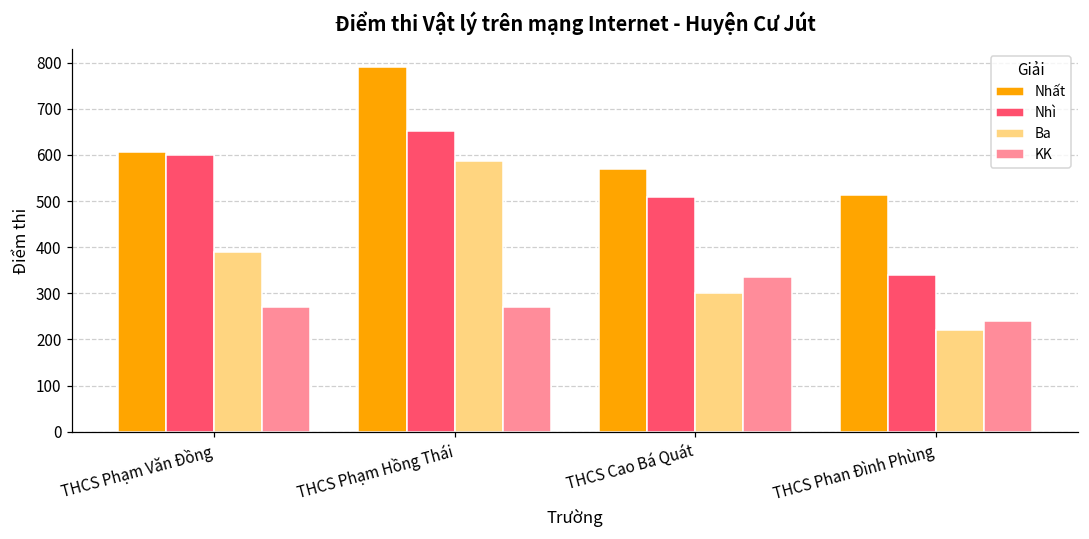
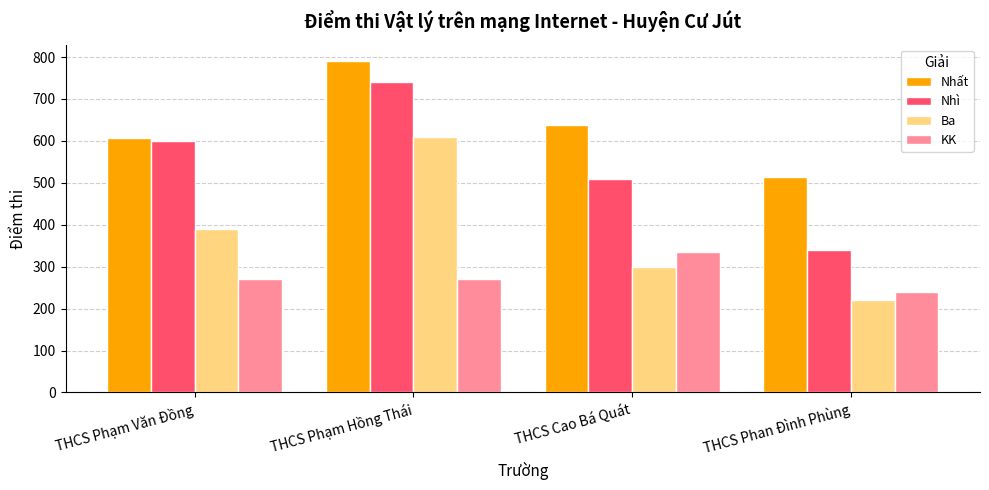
  {
    "Nhất": {
      "THCS Phạm Văn Đồng": 610,
      "THCS Phạm Hồng Thái": 790,
-     "THCS Cao Bá Quát": 570,
+     "THCS Cao Bá Quát": 640,
      "THCS Phan Đình Phùng": 510
    },
    "Nhì": {
      "THCS Phạm Văn Đồng": 600,
-     "THCS Phạm Hồng Thái": 650,
+     "THCS Phạm Hồng Thái": 740,
      "THCS Cao Bá Quát": 510,
      "THCS Phan Đình Phùng": 340
    },
    "Ba": {
      "THCS Phạm Văn Đồng": 390,
-     "THCS Phạm Hồng Thái": 590,
+     "THCS Phạm Hồng Thái": 610,
      "THCS Cao Bá Quát": 300,
      "THCS Phan Đình Phùng": 220
    },
    "KK": {
      "THCS Phạm Văn Đồng": 270,
      "THCS Phạm Hồng Thái": 270,
      "THCS Cao Bá Quát": 340,
      "THCS Phan Đình Phùng": 240
    }
  }
